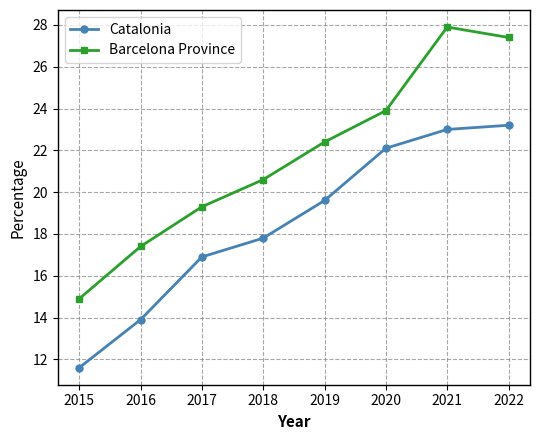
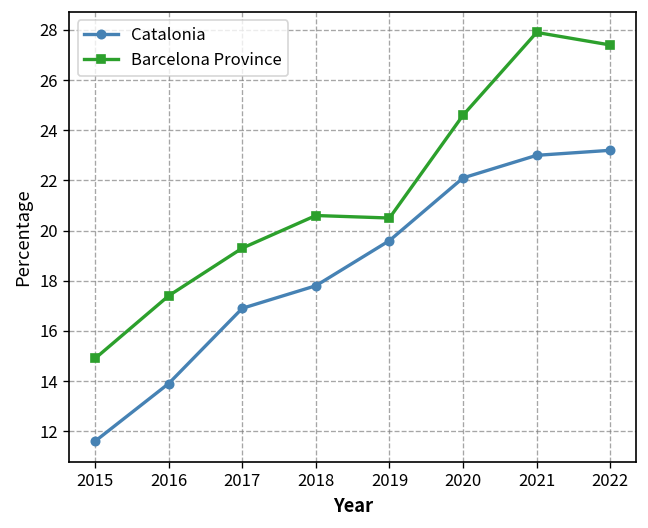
  {
    "Catalonia": {
      "2015": 11.6,
      "2016": 13.9,
      "2017": 16.9,
      "2018": 17.8,
      "2019": 19.6,
      "2020": 22.1,
      "2021": 23.0,
      "2022": 23.2
    },
    "Barcelona Province": {
      "2015": 14.9,
      "2016": 17.4,
      "2017": 19.3,
      "2018": 20.6,
-     "2019": 22.4,
-     "2020": 23.9,
+     "2019": 20.5,
+     "2020": 24.6,
      "2021": 27.9,
      "2022": 27.4
    }
  }
